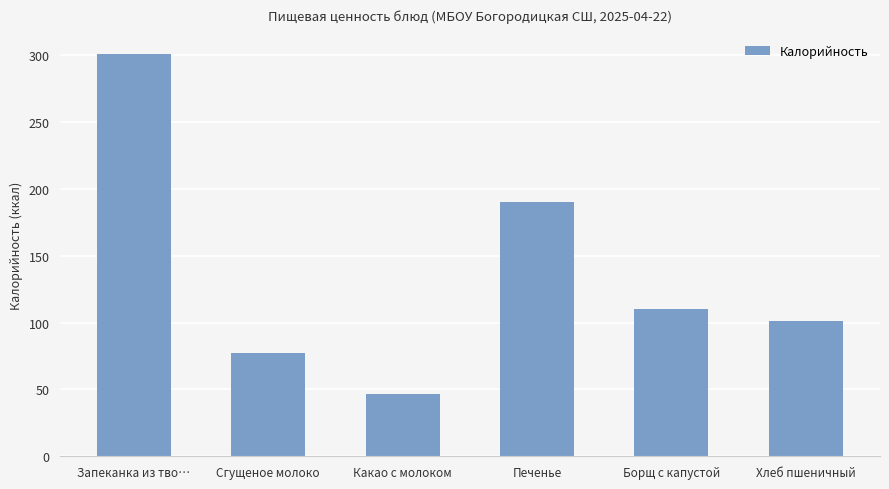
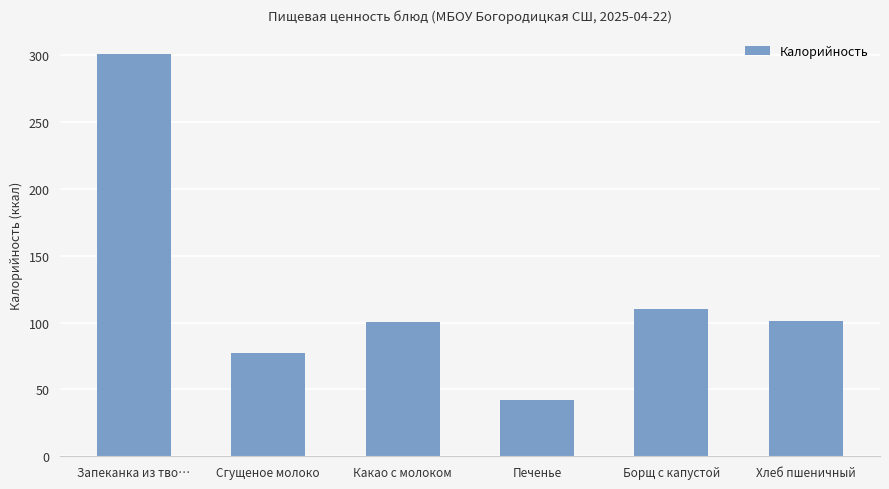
  {
    "Запеканка из тво…": 301,
    "Сгущеное молоко": 77,
-   "Какао с молоком": 47,
-   "Печенье": 190,
+   "Какао с молоком": 100,
+   "Печенье": 42,
    "Борщ с капустой": 110,
    "Хлеб пшеничный": 101
  }
